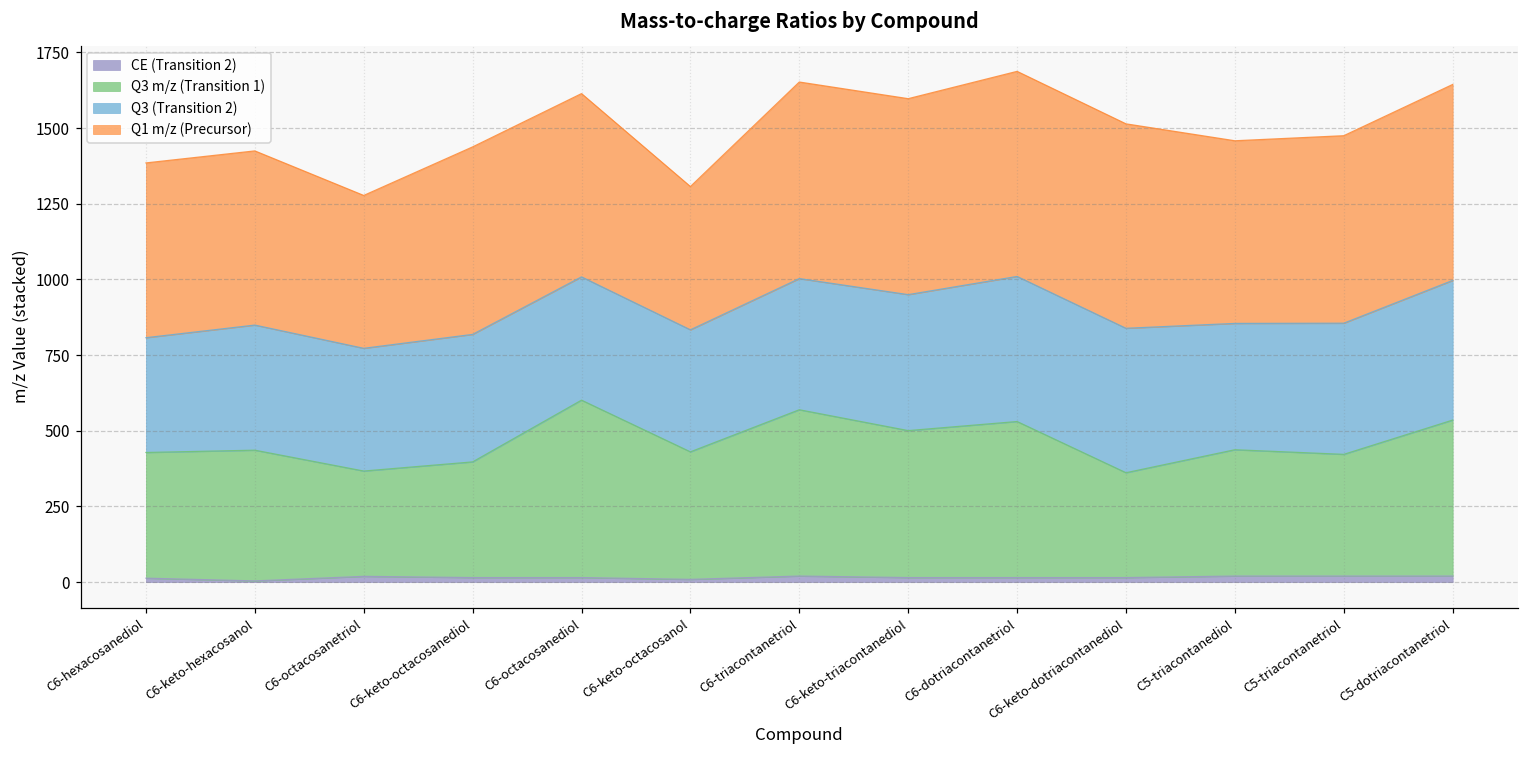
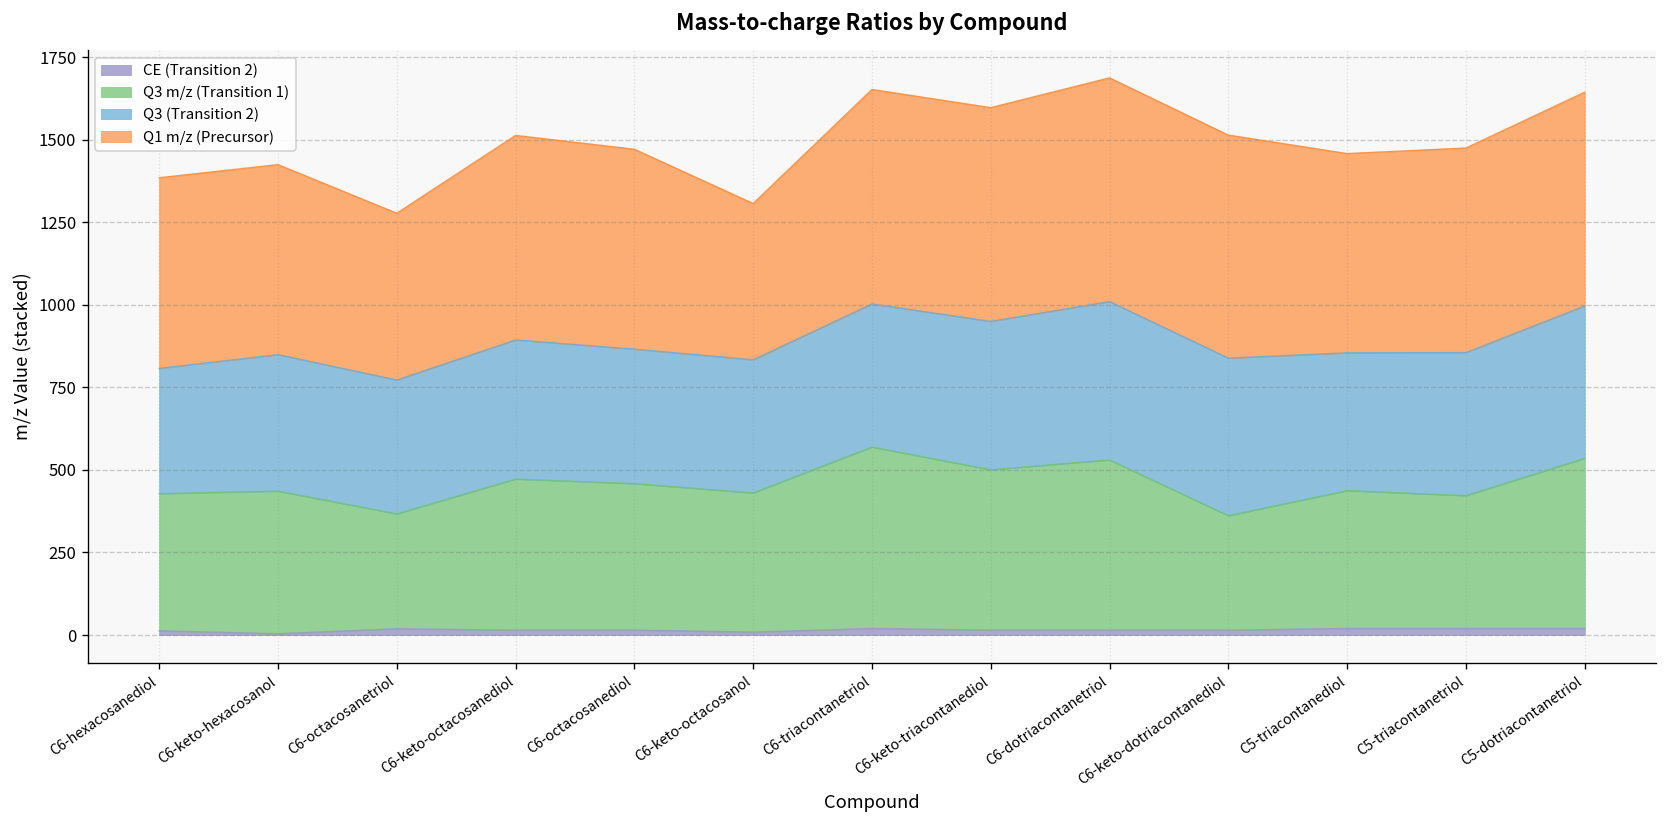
  {
    "Q3 m/z (Transition 1)": {
      "C6-hexacosanediol": 420,
      "C6-keto-hexacosanol": 430,
      "C6-octacosanetriol": 350,
-     "C6-keto-octacosanediol": 380,
-     "C6-octacosanediol": 590,
+     "C6-keto-octacosanediol": 460,
+     "C6-octacosanediol": 440,
      "C6-keto-octacosanol": 420,
      "C6-triacontanetriol": 550,
      "C6-keto-triacontanediol": 490,
      "C6-dotriacontanetriol": 520,
      "C6-keto-dotriacontanediol": 350,
      "C5-triacontanediol": 420,
      "C5-triacontanetriol": 400,
      "C5-dotriacontanetriol": 520
    },
    "Q1 m/z (Precursor)": {
      "C6-hexacosanediol": 580,
      "C6-keto-hexacosanol": 580,
      "C6-octacosanetriol": 510,
      "C6-keto-octacosanediol": 620,
      "C6-octacosanediol": 610,
      "C6-keto-octacosanol": 470,
      "C6-triacontanetriol": 650,
      "C6-keto-triacontanediol": 650,
      "C6-dotriacontanetriol": 680,
      "C6-keto-dotriacontanediol": 680,
      "C5-triacontanediol": 600,
      "C5-triacontanetriol": 620,
      "C5-dotriacontanetriol": 650
    }
  }
